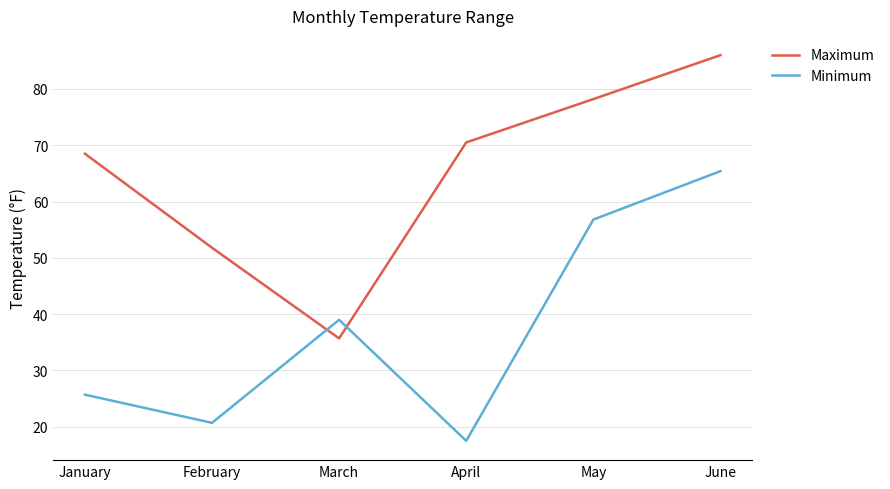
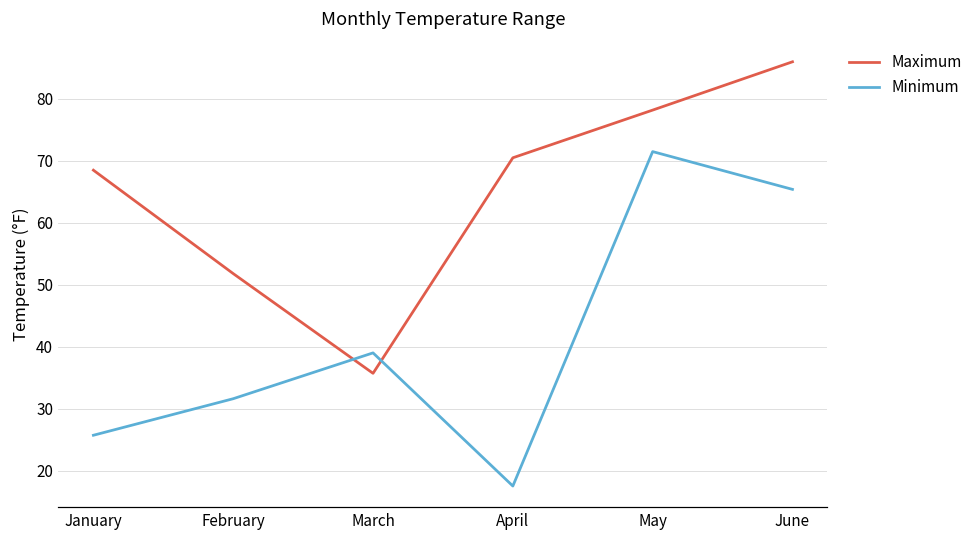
  {
    "Maximum": {
      "January": 69,
      "February": 52,
      "March": 36,
      "April": 71,
      "May": 78,
      "June": 86
    },
    "Minimum": {
      "January": 26,
-     "February": 21,
+     "February": 32,
      "March": 39,
      "April": 18,
-     "May": 57,
+     "May": 72,
      "June": 65
    }
  }
